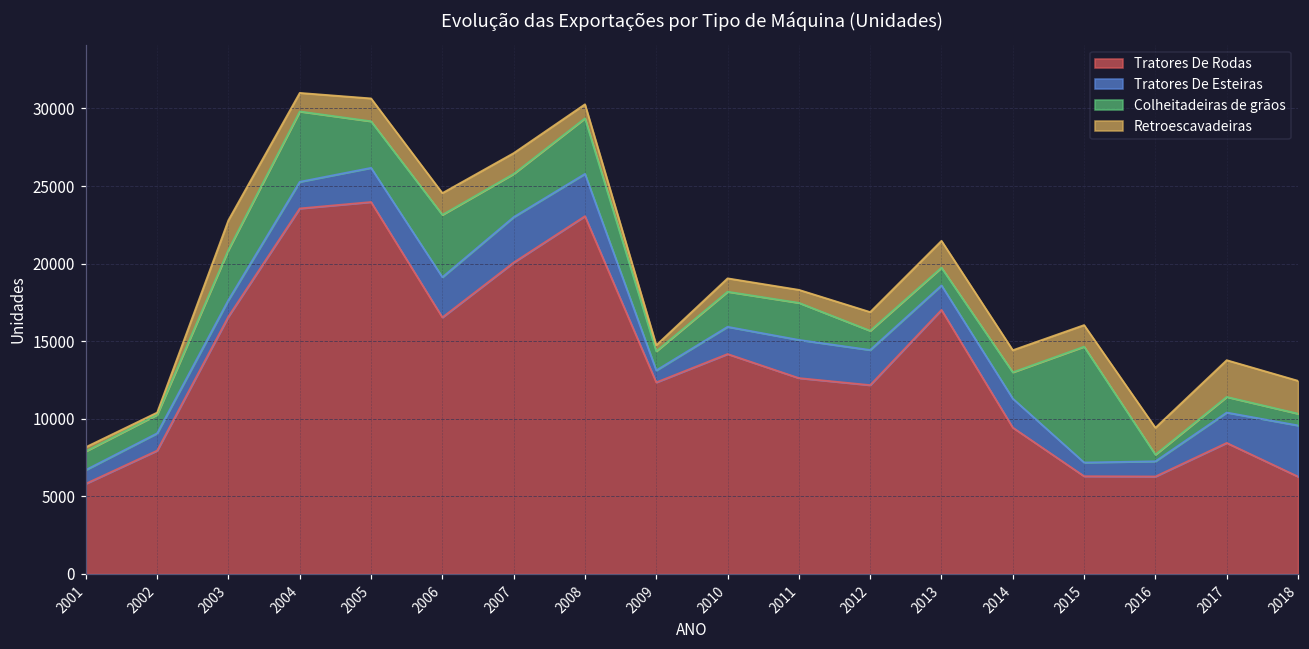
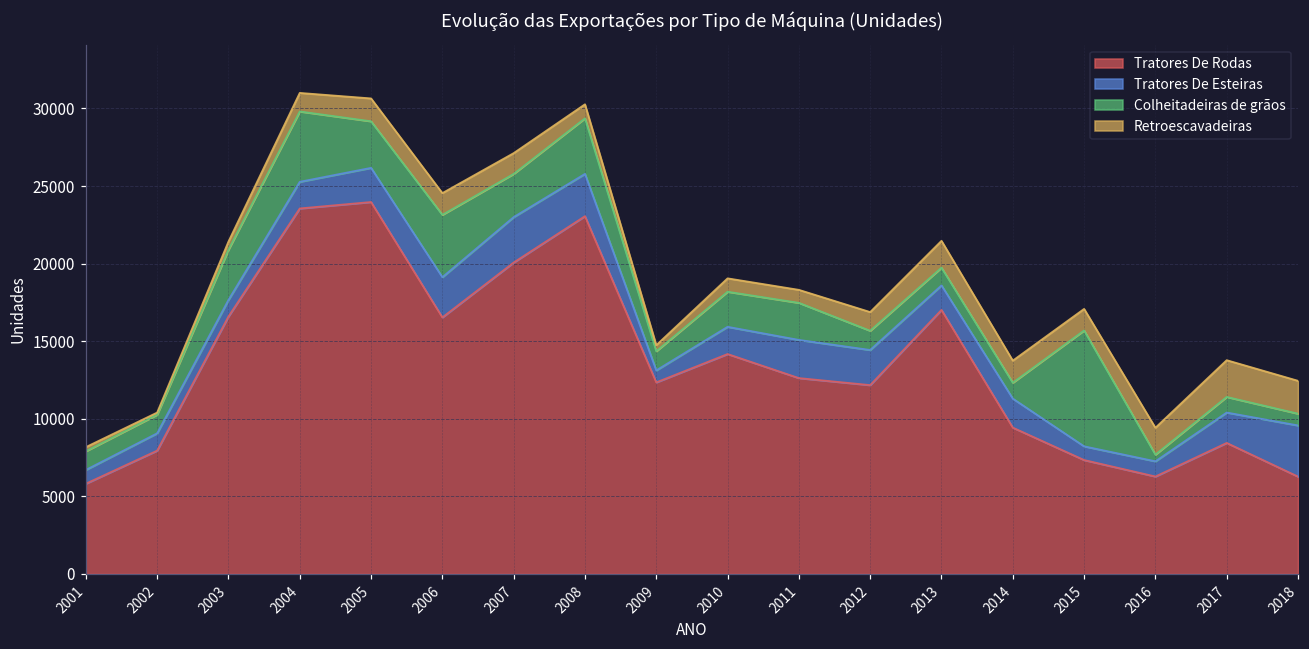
  {
    "Tratores De Rodas": {
      "2001": 5800,
      "2002": 7900,
      "2003": 16600,
      "2004": 23600,
      "2005": 24000,
      "2006": 16500,
      "2007": 20100,
      "2008": 23100,
      "2009": 12300,
      "2010": 14200,
      "2011": 12600,
      "2012": 12200,
      "2013": 17000,
      "2014": 9400,
-     "2015": 6300,
+     "2015": 7300,
      "2016": 6300,
      "2017": 8400,
      "2018": 6300
    },
    "Tratores De Esteiras": {
      "2001": 900,
      "2002": 1100,
      "2003": 1100,
      "2004": 1700,
      "2005": 2200,
      "2006": 2600,
      "2007": 2900,
      "2008": 2700,
      "2009": 800,
      "2010": 1800,
      "2011": 2500,
      "2012": 2300,
      "2013": 1600,
      "2014": 1900,
      "2015": 900,
      "2016": 1000,
      "2017": 2000,
      "2018": 3300
    },
    "Colheitadeiras de grãos": {
      "2001": 1200,
      "2003": 3200,
      "2004": 4500,
      "2005": 3000,
      "2006": 4000,
      "2007": 2800,
      "2008": 3600,
      "2009": 1200,
      "2010": 2300,
      "2011": 2400,
      "2012": 1200,
      "2013": 1100,
-     "2014": 1700,
+     "2014": 1000,
      "2015": 7500,
      "2016": 400,
      "2017": 1000,
      "2018": 800
    },
    "Retroescavadeiras": {
      "2001": 300,
-     "2003": 1900,
+     "2003": 500,
      "2004": 1200,
      "2005": 1500,
      "2006": 1400,
      "2007": 1300,
      "2008": 900,
      "2009": 400,
      "2010": 900,
      "2011": 800,
      "2012": 1200,
      "2013": 1700,
      "2014": 1400,
      "2015": 1400,
      "2016": 1700,
      "2017": 2400,
      "2018": 2100
    }
  }
